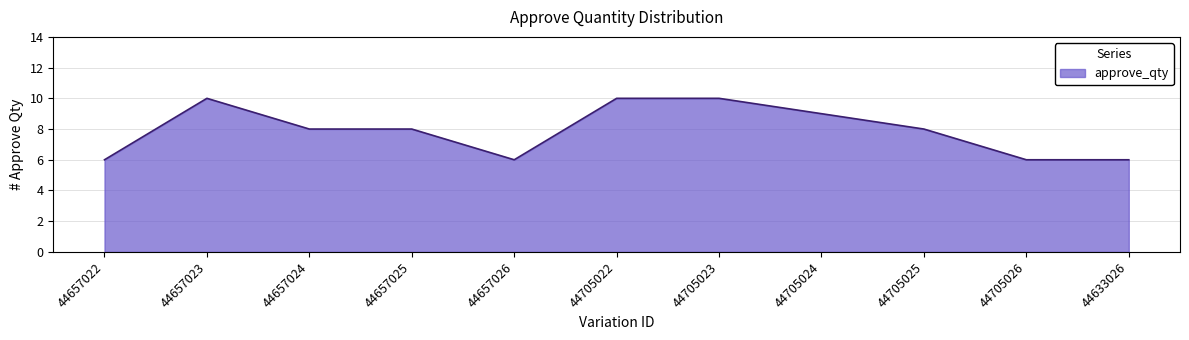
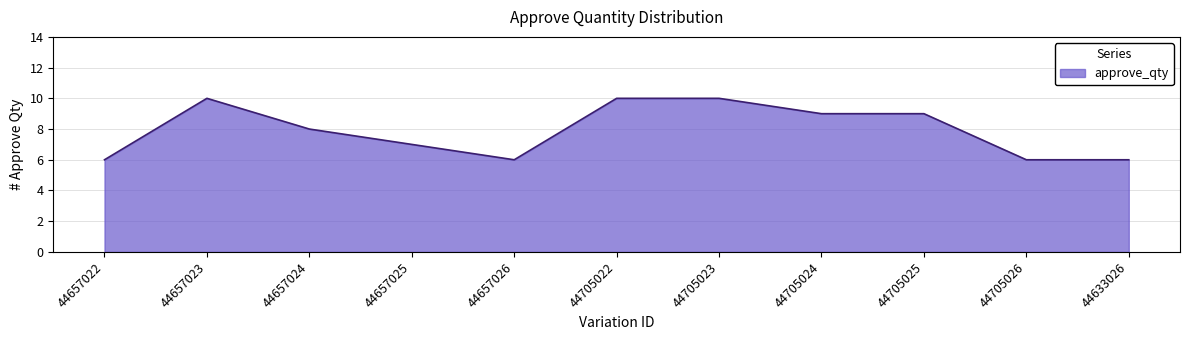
  {
    "44657022": 6,
    "44657023": 10,
    "44657024": 8,
-   "44657025": 8,
+   "44657025": 7,
    "44657026": 6,
    "44705022": 10,
    "44705023": 10,
    "44705024": 9,
-   "44705025": 8,
+   "44705025": 9,
    "44705026": 6,
    "44633026": 6
  }
